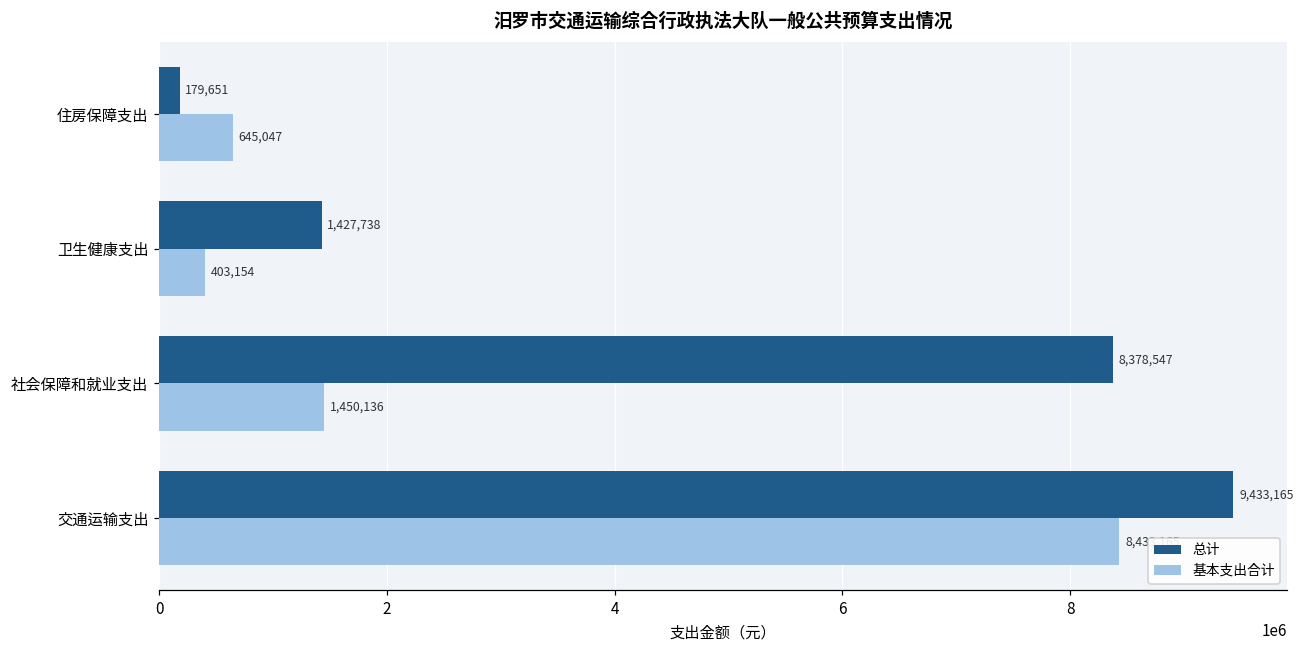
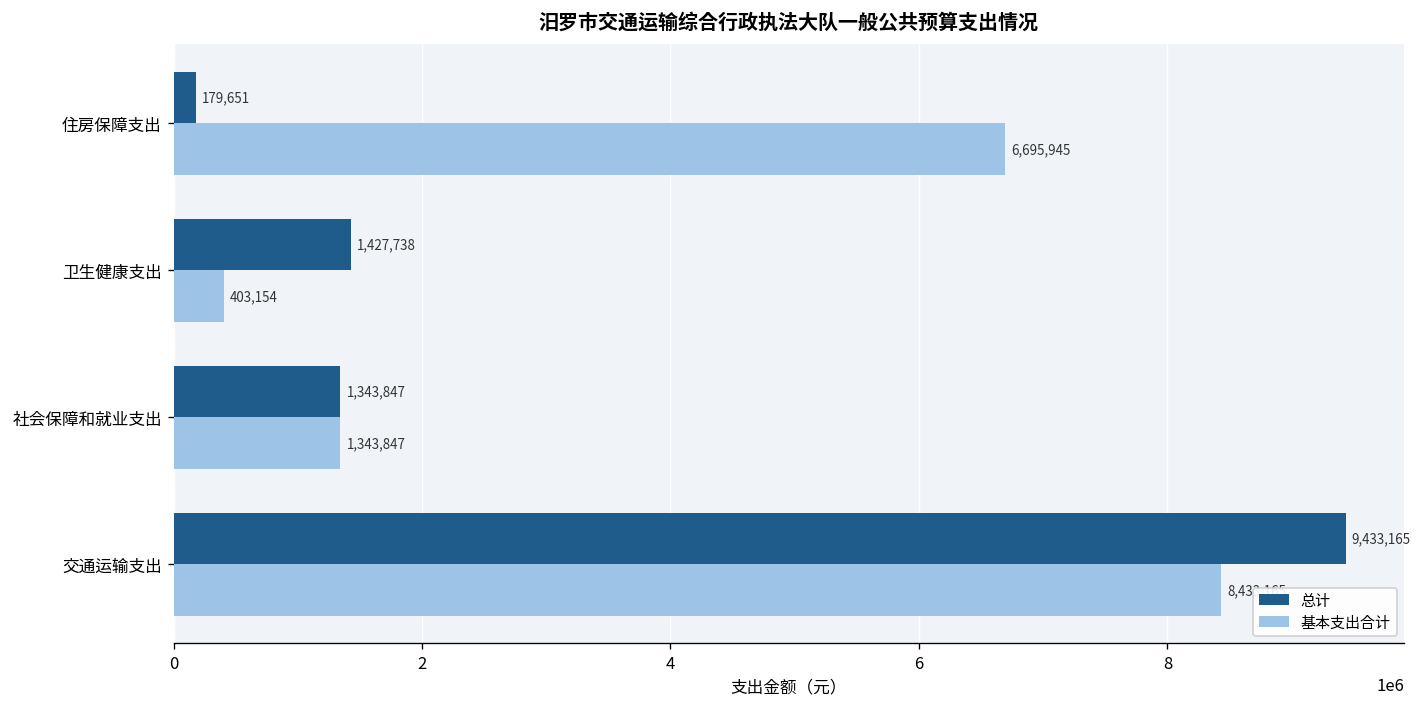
  {
    "总计": {
      "住房保障支出": "179,651",
      "卫生健康支出": "1,427,738",
-     "社会保障和就业支出": "8,378,547",
+     "社会保障和就业支出": "1,343,847",
      "交通运输支出": "9,433,165"
    },
    "基本支出合计": {
-     "住房保障支出": "645,047",
+     "住房保障支出": "6,695,945",
      "卫生健康支出": "403,154",
-     "社会保障和就业支出": "1,450,136"
+     "社会保障和就业支出": "1,343,847"
    }
  }
